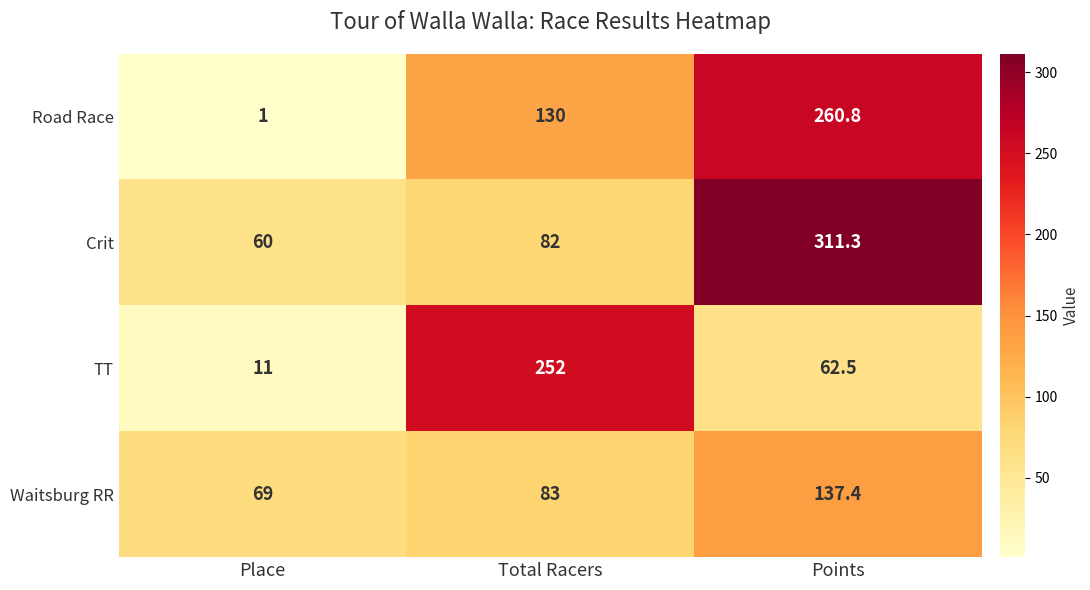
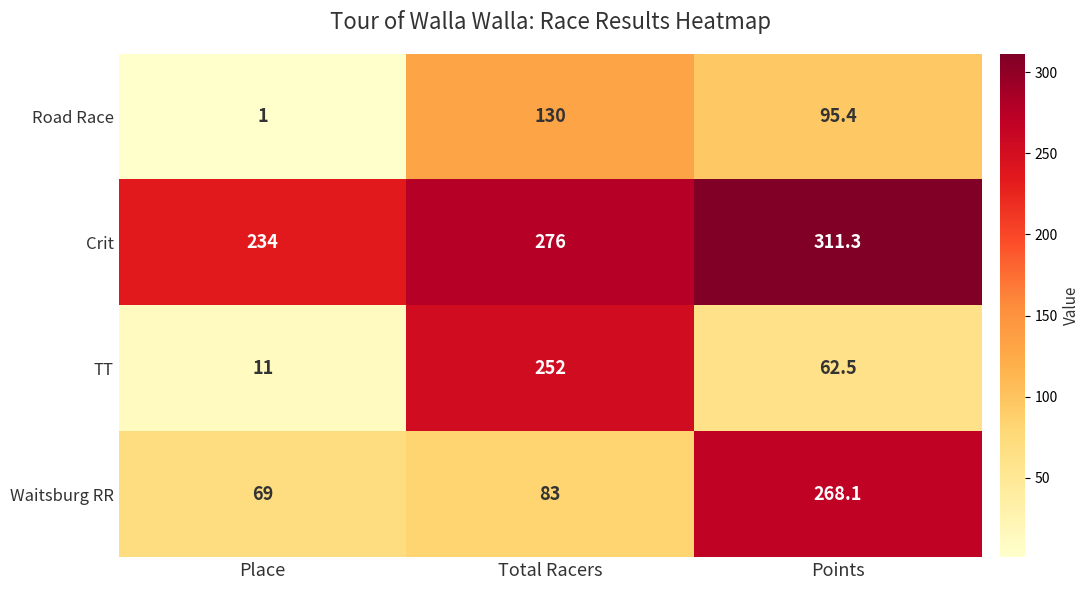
  {
    "Road Race": {
      "Place": 1,
      "Total Racers": 130,
-     "Points": 260.8
+     "Points": 95.4
    },
    "Crit": {
-     "Place": 60,
-     "Total Racers": 82,
+     "Place": 234,
+     "Total Racers": 276,
      "Points": 311.3
    },
    "TT": {
      "Place": 11,
      "Total Racers": 252,
      "Points": 62.5
    },
    "Waitsburg RR": {
      "Place": 69,
      "Total Racers": 83,
-     "Points": 137.4
+     "Points": 268.1
    }
  }
